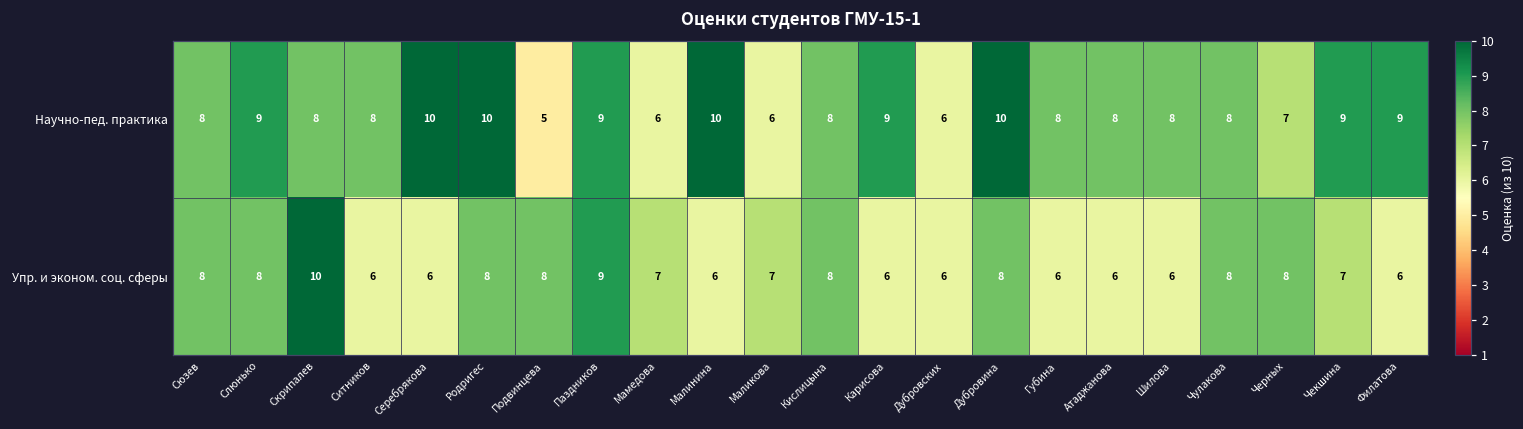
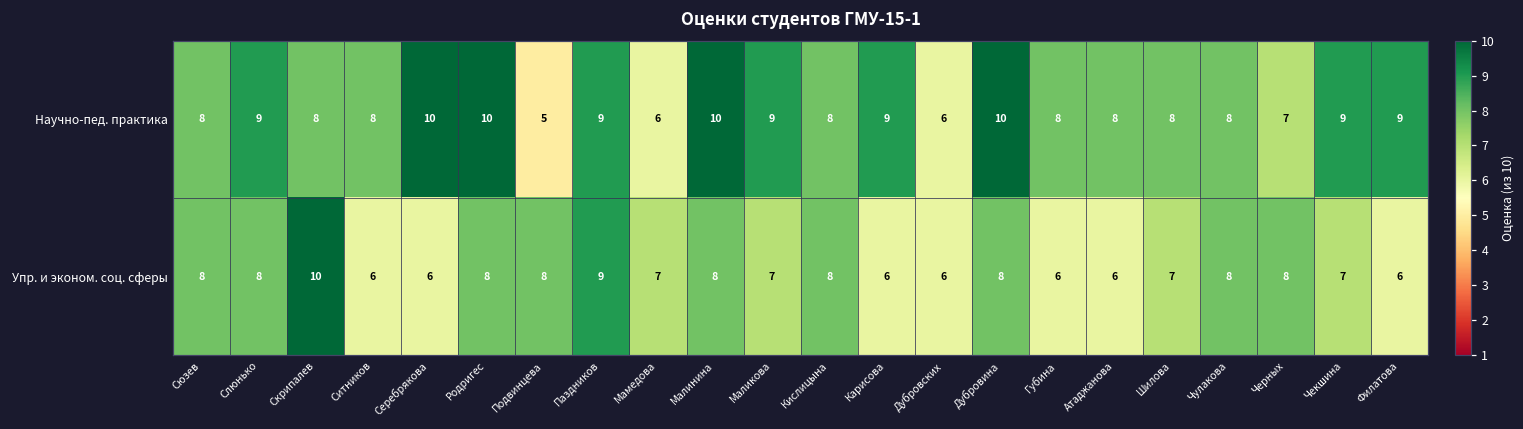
  {
    "Научно-пед. практика": {
      "Сюзев": 8,
      "Слюнько": 9,
      "Скрипалев": 8,
      "Ситников": 8,
      "Серебрякова": 10,
      "Родригес": 10,
      "Подвинцева": 5,
      "Паздников": 9,
      "Мамедова": 6,
      "Малинина": 10,
-     "Маликова": 6,
+     "Маликова": 9,
      "Кислицына": 8,
      "Карисова": 9,
      "Дубровских": 6,
      "Дубровина": 10,
      "Губина": 8,
      "Атаджанова": 8,
      "Шилова": 8,
      "Чулакова": 8,
      "Черных": 7,
      "Чекшина": 9,
      "Филатова": 9
    },
    "Упр. и эконом. соц. сферы": {
      "Сюзев": 8,
      "Слюнько": 8,
      "Скрипалев": 10,
      "Ситников": 6,
      "Серебрякова": 6,
      "Родригес": 8,
      "Подвинцева": 8,
      "Паздников": 9,
      "Мамедова": 7,
-     "Малинина": 6,
+     "Малинина": 8,
      "Маликова": 7,
      "Кислицына": 8,
      "Карисова": 6,
      "Дубровских": 6,
      "Дубровина": 8,
      "Губина": 6,
      "Атаджанова": 6,
-     "Шилова": 6,
+     "Шилова": 7,
      "Чулакова": 8,
      "Черных": 8,
      "Чекшина": 7,
      "Филатова": 6
    }
  }
